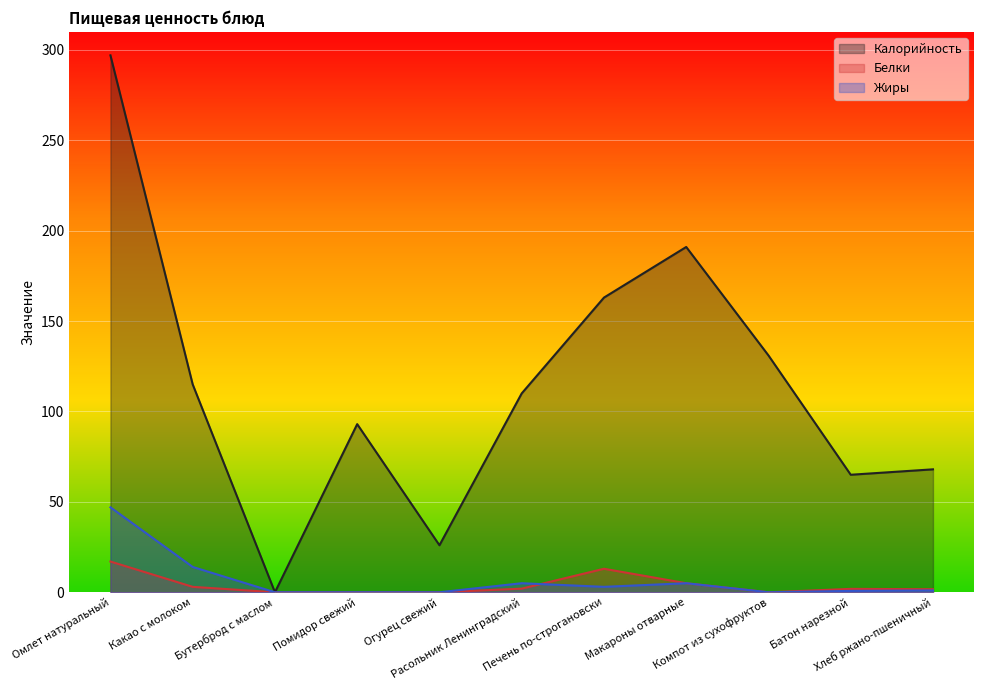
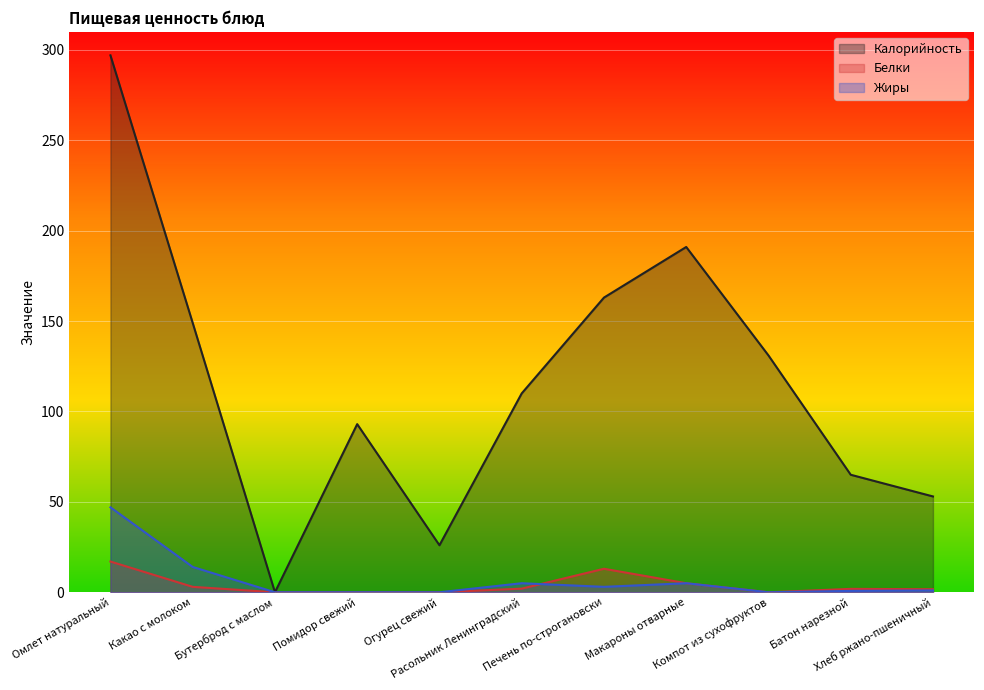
  {
    "Калорийность": {
      "Омлет натуральный": 297,
-     "Какао с молоком": 115,
+     "Какао с молоком": 149,
      "Помидор свежий": 93,
      "Огурец свежий": 26,
      "Расольник Ленинградский": 110,
      "Печень по-строгановски": 163,
      "Макароны отварные": 191,
      "Компот из сухофруктов": 131,
      "Батон нарезной": 65,
-     "Хлеб ржано-пшеничный": 68
+     "Хлеб ржано-пшеничный": 53
    },
    "Белки": {
      "Омлет натуральный": 17,
      "Какао с молоком": 3,
      "Расольник Ленинградский": 2,
      "Печень по-строгановски": 13
    },
    "Жиры": {
      "Омлет натуральный": 47,
      "Какао с молоком": 14,
      "Расольник Ленинградский": 5,
      "Печень по-строгановски": 3
    }
  }
